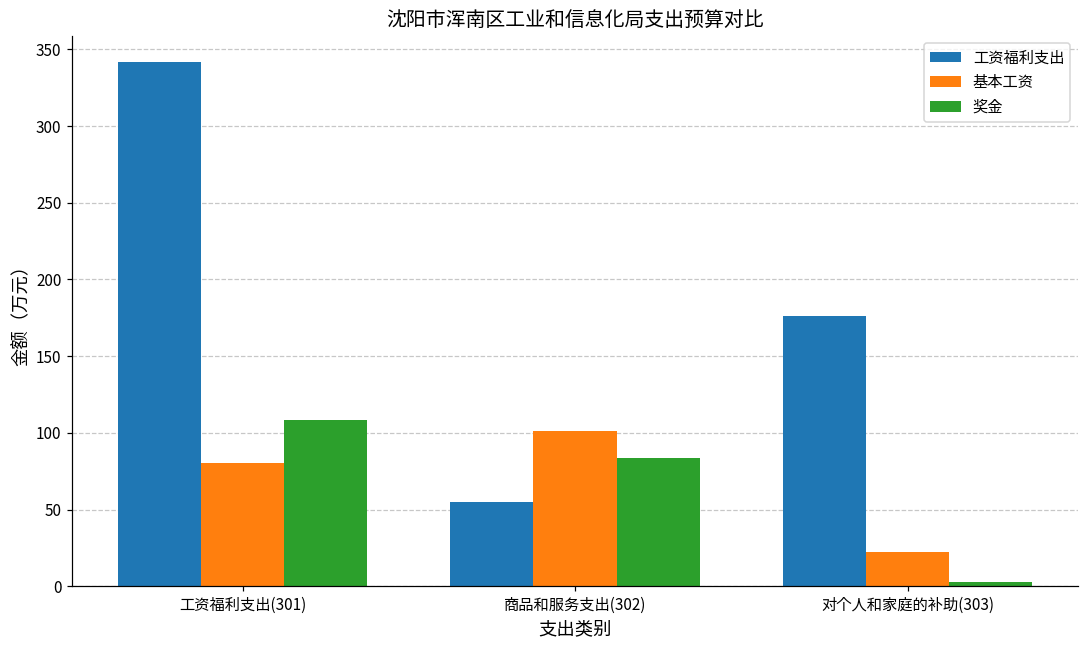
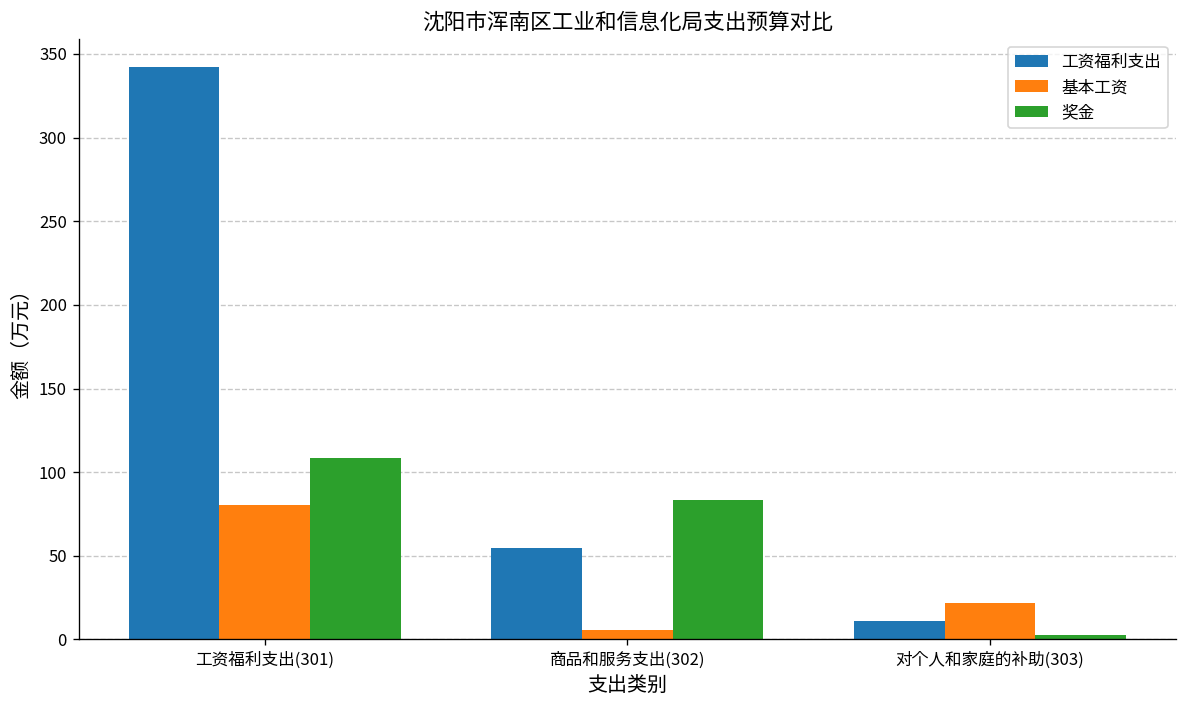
  {
    "工资福利支出": {
      "工资福利支出(301)": 342,
      "商品和服务支出(302)": 55,
-     "对个人和家庭的补助(303)": 176
+     "对个人和家庭的补助(303)": 11
    },
    "基本工资": {
      "工资福利支出(301)": 81,
-     "商品和服务支出(302)": 101,
+     "商品和服务支出(302)": 6,
      "对个人和家庭的补助(303)": 22
    },
    "奖金": {
      "工资福利支出(301)": 109,
      "商品和服务支出(302)": 84,
      "对个人和家庭的补助(303)": 3
    }
  }
